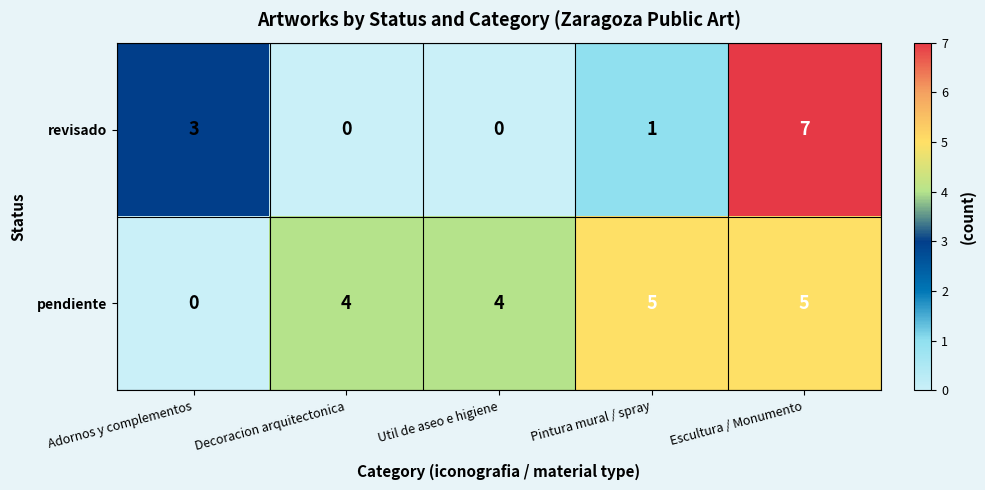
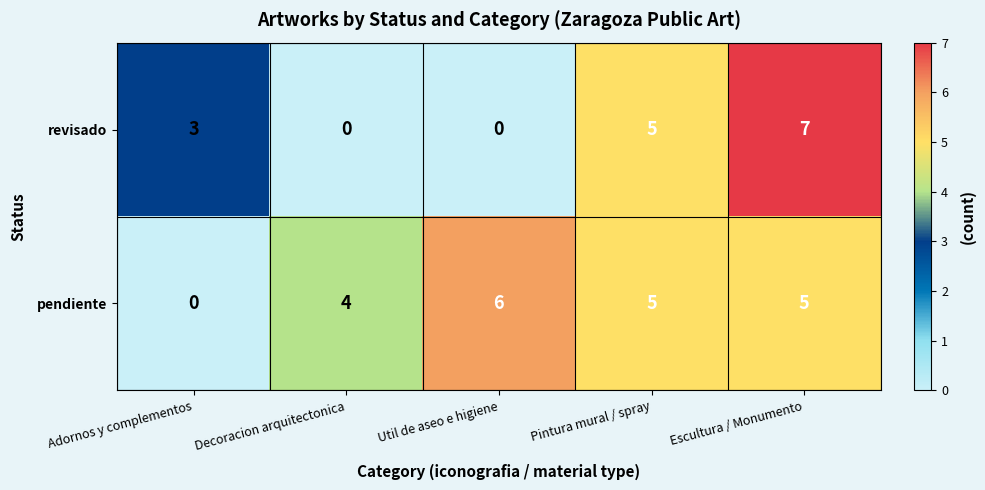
  {
    "revisado": {
      "Adornos y complementos": 3,
      "Decoracion arquitectonica": 0,
      "Util de aseo e higiene": 0,
-     "Pintura mural / spray": 1,
+     "Pintura mural / spray": 5,
      "Escultura / Monumento": 7
    },
    "pendiente": {
      "Adornos y complementos": 0,
      "Decoracion arquitectonica": 4,
-     "Util de aseo e higiene": 4,
+     "Util de aseo e higiene": 6,
      "Pintura mural / spray": 5,
      "Escultura / Monumento": 5
    }
  }
